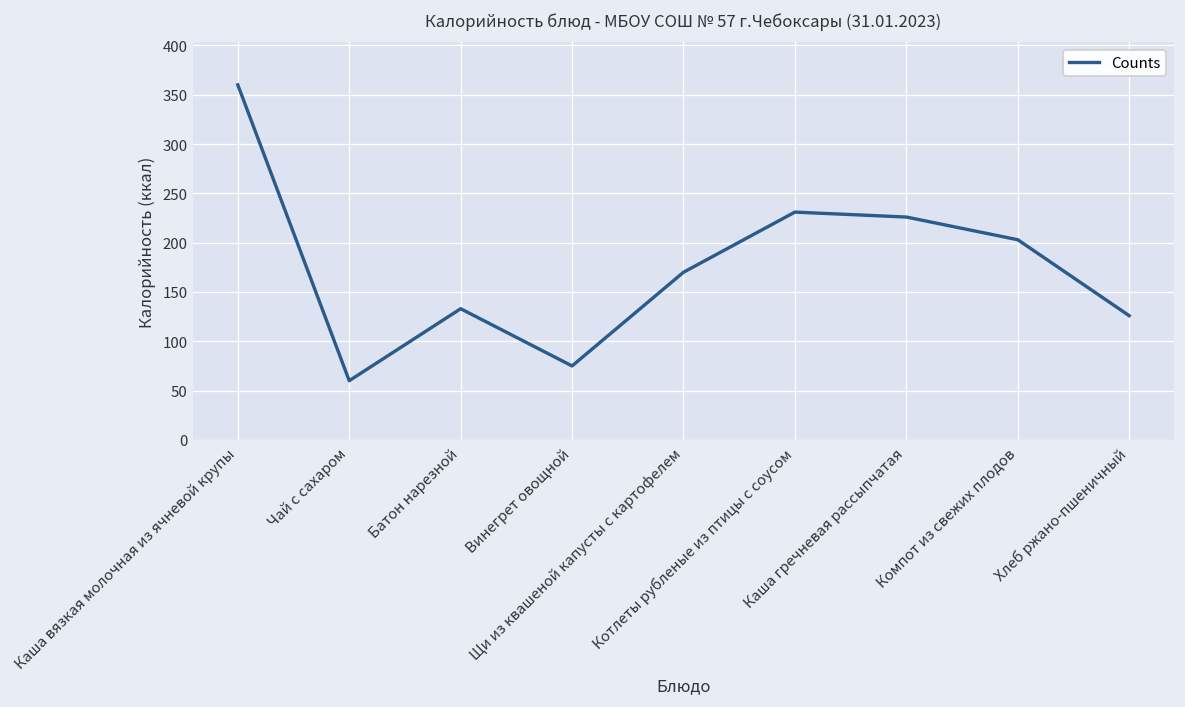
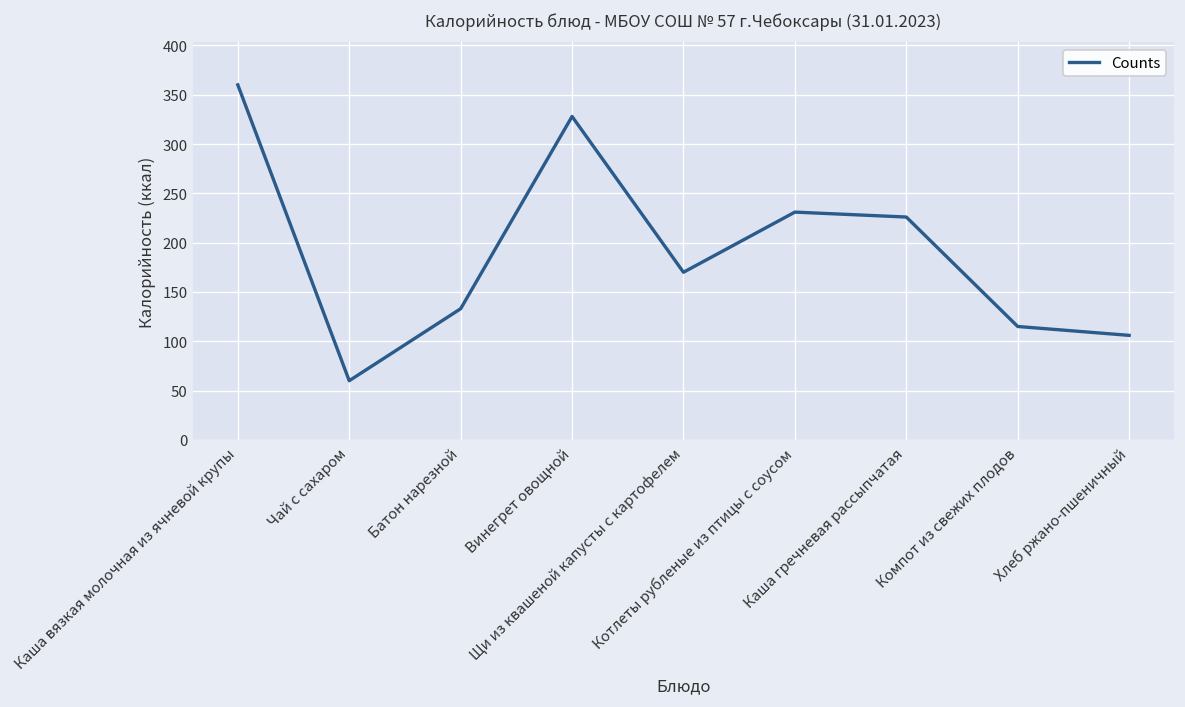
  {
    "Каша вязкая молочная из ячневой крупы": 360,
    "Чай с сахаром": 60,
    "Батон нарезной": 130,
-   "Винегрет овощной": 80,
+   "Винегрет овощной": 330,
    "Щи из квашеной капусты с картофелем": 170,
    "Котлеты рубленые из птицы с соусом": 230,
    "Каша гречневая рассыпчатая": 230,
-   "Компот из свежих плодов": 200,
-   "Хлеб ржано-пшеничный": 130
+   "Компот из свежих плодов": 120,
+   "Хлеб ржано-пшеничный": 110
  }
